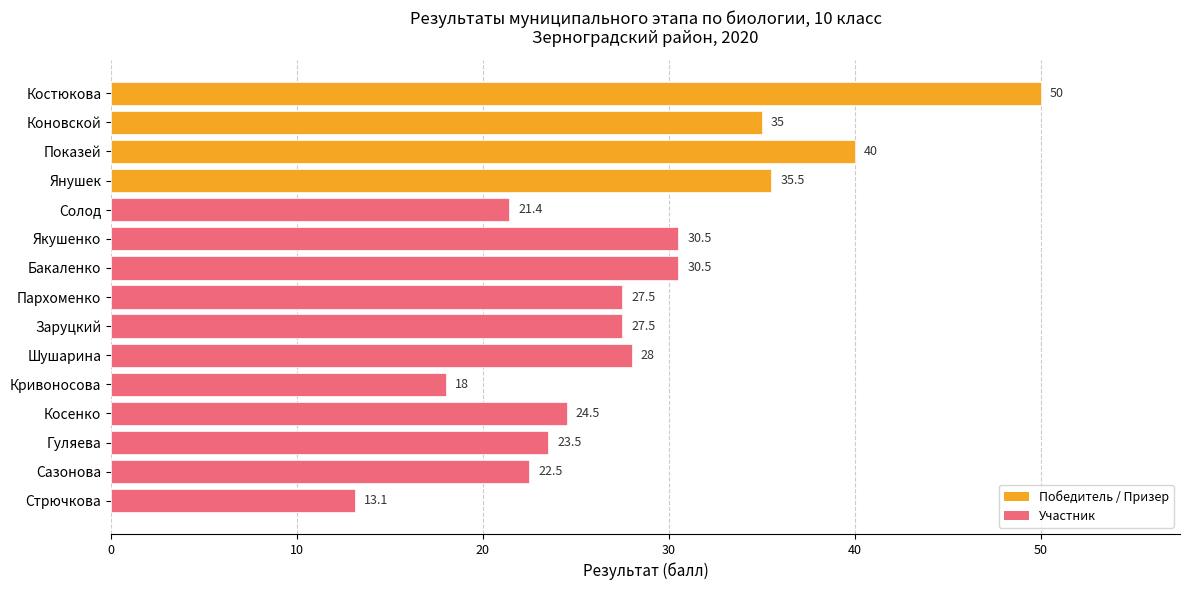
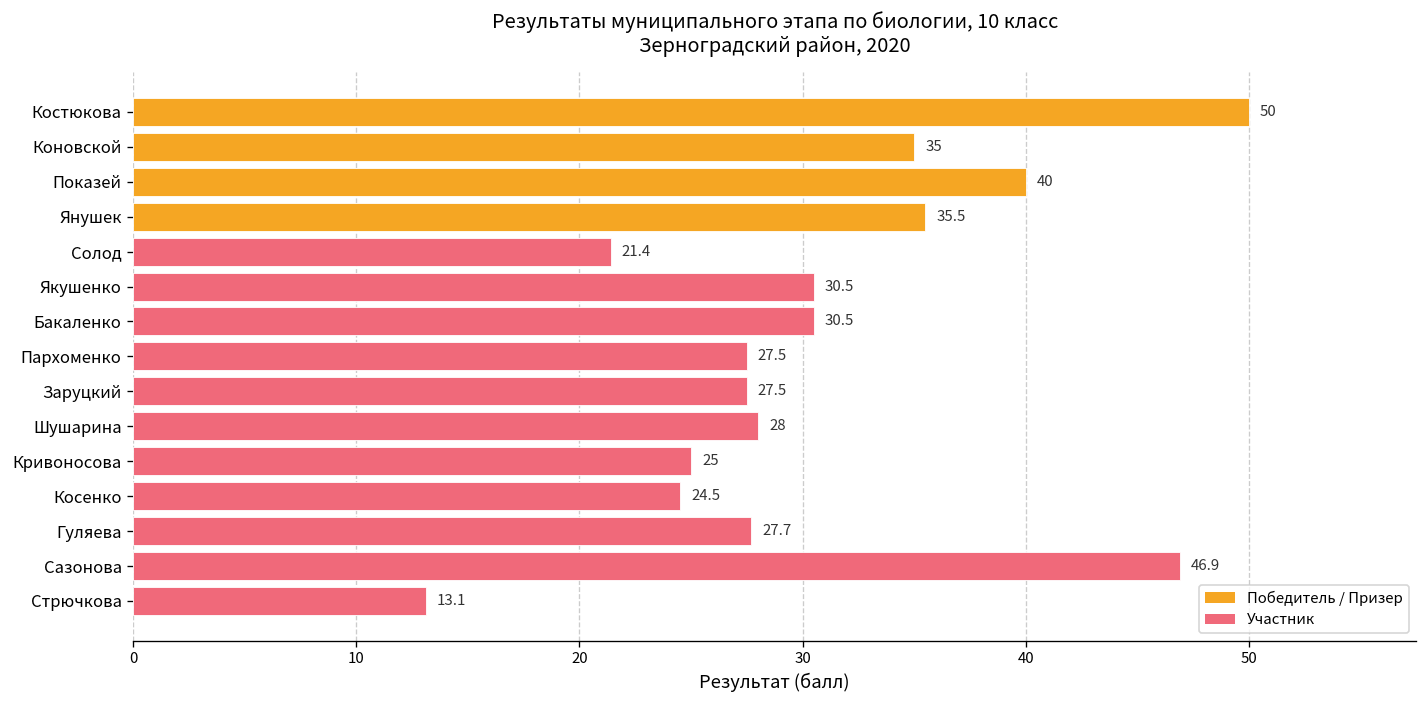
  {
    "Костюкова": 50,
    "Коновской": 35,
    "Показей": 40,
    "Янушек": 35.5,
    "Солод": 21.4,
    "Якушенко": 30.5,
    "Бакаленко": 30.5,
    "Пархоменко": 27.5,
    "Заруцкий": 27.5,
    "Шушарина": 28,
-   "Кривоносова": 18,
+   "Кривоносова": 25,
    "Косенко": 24.5,
-   "Гуляева": 23.5,
-   "Сазонова": 22.5,
+   "Гуляева": 27.7,
+   "Сазонова": 46.9,
    "Стрючкова": 13.1
  }
